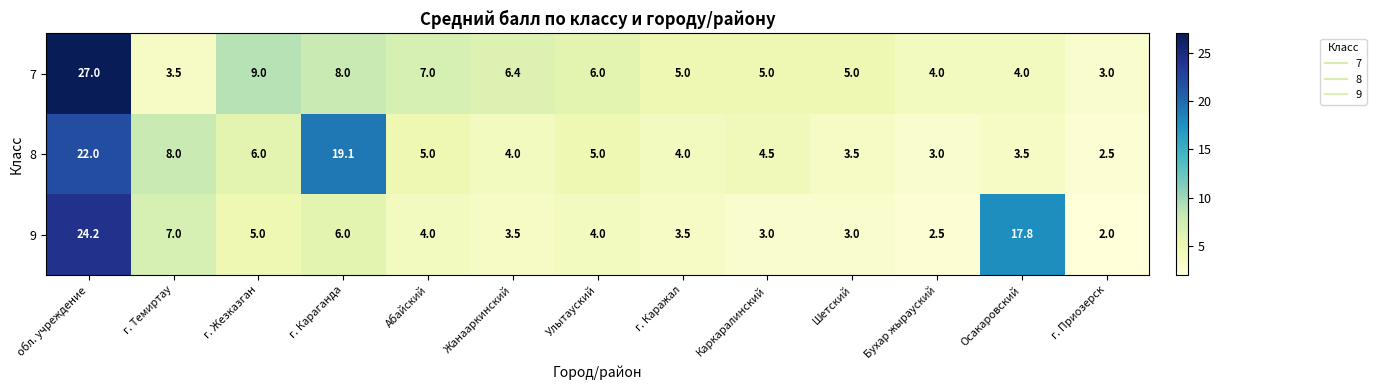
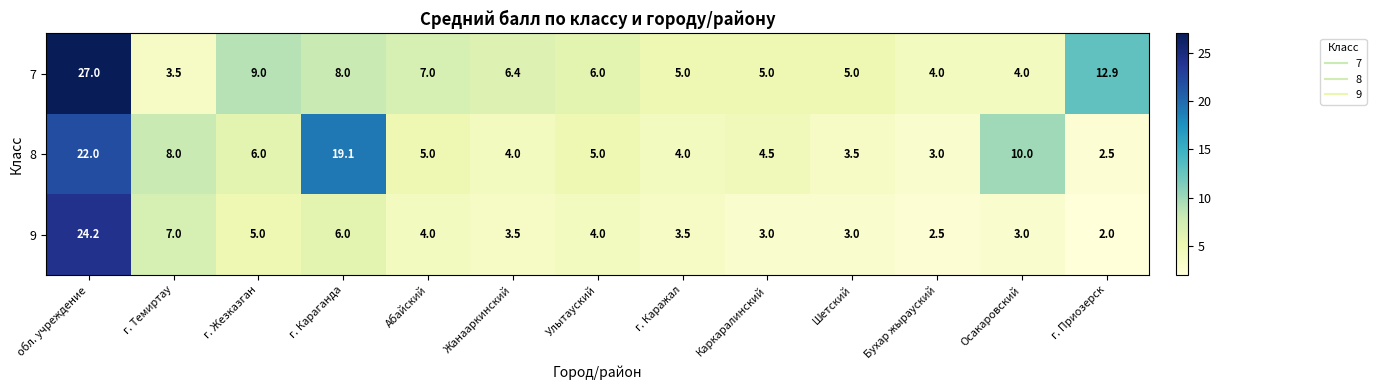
  {
    "7": {
      "обл. учреждение": 27.0,
      "г. Темиртау": 3.5,
      "г. Жезказган": 9.0,
      "г. Караганда": 8.0,
      "Абайский": 7.0,
      "Жанааркинский": 6.4,
      "Улытауский": 6.0,
      "г. Каражал": 5.0,
      "Каркаралинский": 5.0,
      "Шетский": 5.0,
      "Бухар жырауский": 4.0,
      "Осакаровский": 4.0,
-     "г. Приозерск": 3.0
+     "г. Приозерск": 12.9
    },
    "8": {
      "обл. учреждение": 22.0,
      "г. Темиртау": 8.0,
      "г. Жезказган": 6.0,
      "г. Караганда": 19.1,
      "Абайский": 5.0,
      "Жанааркинский": 4.0,
      "Улытауский": 5.0,
      "г. Каражал": 4.0,
      "Каркаралинский": 4.5,
      "Шетский": 3.5,
      "Бухар жырауский": 3.0,
-     "Осакаровский": 3.5,
+     "Осакаровский": 10.0,
      "г. Приозерск": 2.5
    },
    "9": {
      "обл. учреждение": 24.2,
      "г. Темиртау": 7.0,
      "г. Жезказган": 5.0,
      "г. Караганда": 6.0,
      "Абайский": 4.0,
      "Жанааркинский": 3.5,
      "Улытауский": 4.0,
      "г. Каражал": 3.5,
      "Каркаралинский": 3.0,
      "Шетский": 3.0,
      "Бухар жырауский": 2.5,
-     "Осакаровский": 17.8,
+     "Осакаровский": 3.0,
      "г. Приозерск": 2.0
    }
  }
